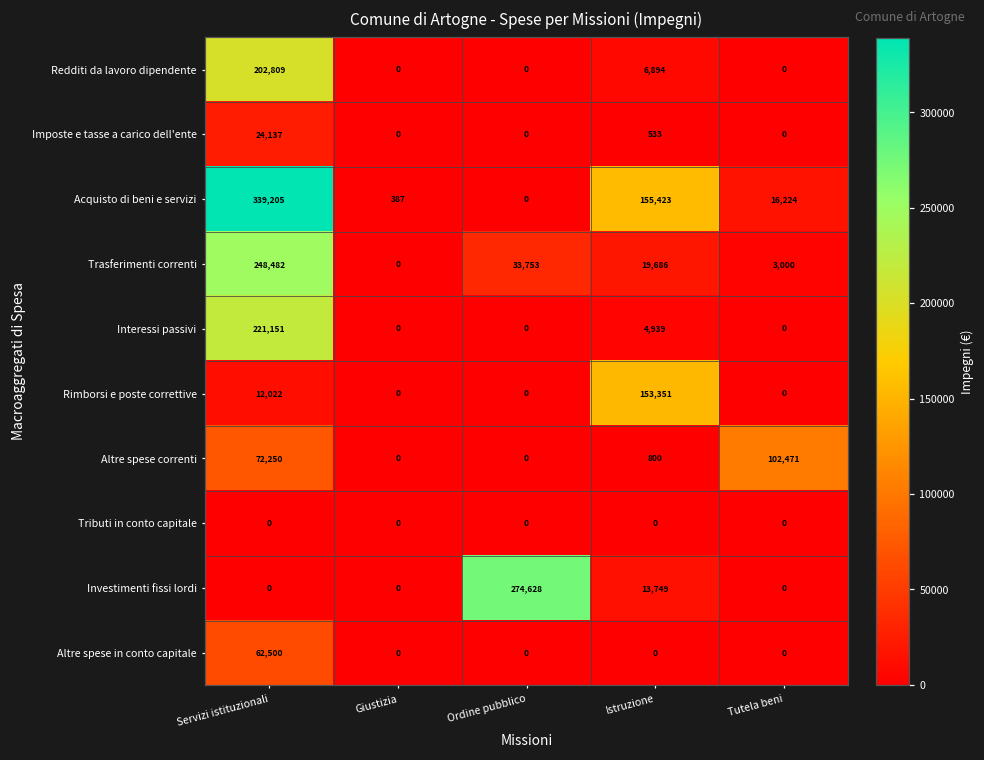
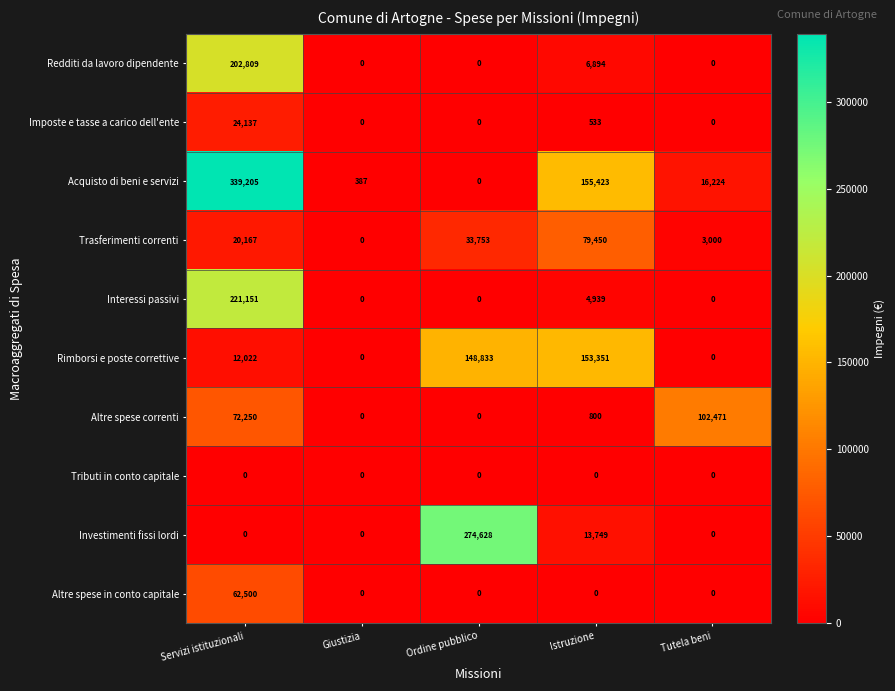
  {
    "Redditi da lavoro dipendente": {
      "Servizi istituzionali": "202,809",
      "Giustizia": "0",
      "Ordine pubblico": "0",
      "Istruzione": "6,894",
      "Tutela beni": "0"
    },
    "Imposte e tasse a carico dell'ente": {
      "Servizi istituzionali": "24,137",
      "Giustizia": "0",
      "Ordine pubblico": "0",
      "Istruzione": "533",
      "Tutela beni": "0"
    },
    "Acquisto di beni e servizi": {
      "Servizi istituzionali": "339,205",
      "Giustizia": "387",
      "Ordine pubblico": "0",
      "Istruzione": "155,423",
      "Tutela beni": "16,224"
    },
    "Trasferimenti correnti": {
-     "Servizi istituzionali": "248,482",
+     "Servizi istituzionali": "20,167",
      "Giustizia": "0",
      "Ordine pubblico": "33,753",
-     "Istruzione": "19,686",
+     "Istruzione": "79,450",
      "Tutela beni": "3,000"
    },
    "Interessi passivi": {
      "Servizi istituzionali": "221,151",
      "Giustizia": "0",
      "Ordine pubblico": "0",
      "Istruzione": "4,939",
      "Tutela beni": "0"
    },
    "Rimborsi e poste correttive": {
      "Servizi istituzionali": "12,022",
      "Giustizia": "0",
-     "Ordine pubblico": "0",
+     "Ordine pubblico": "148,833",
      "Istruzione": "153,351",
      "Tutela beni": "0"
    },
    "Altre spese correnti": {
      "Servizi istituzionali": "72,250",
      "Giustizia": "0",
      "Ordine pubblico": "0",
      "Istruzione": "800",
      "Tutela beni": "102,471"
    },
    "Tributi in conto capitale": {
      "Servizi istituzionali": "0",
      "Giustizia": "0",
      "Ordine pubblico": "0",
      "Istruzione": "0",
      "Tutela beni": "0"
    },
    "Investimenti fissi lordi": {
      "Servizi istituzionali": "0",
      "Giustizia": "0",
      "Ordine pubblico": "274,628",
      "Istruzione": "13,749",
      "Tutela beni": "0"
    },
    "Altre spese in conto capitale": {
      "Servizi istituzionali": "62,500",
      "Giustizia": "0",
      "Ordine pubblico": "0",
      "Istruzione": "0",
      "Tutela beni": "0"
    }
  }
